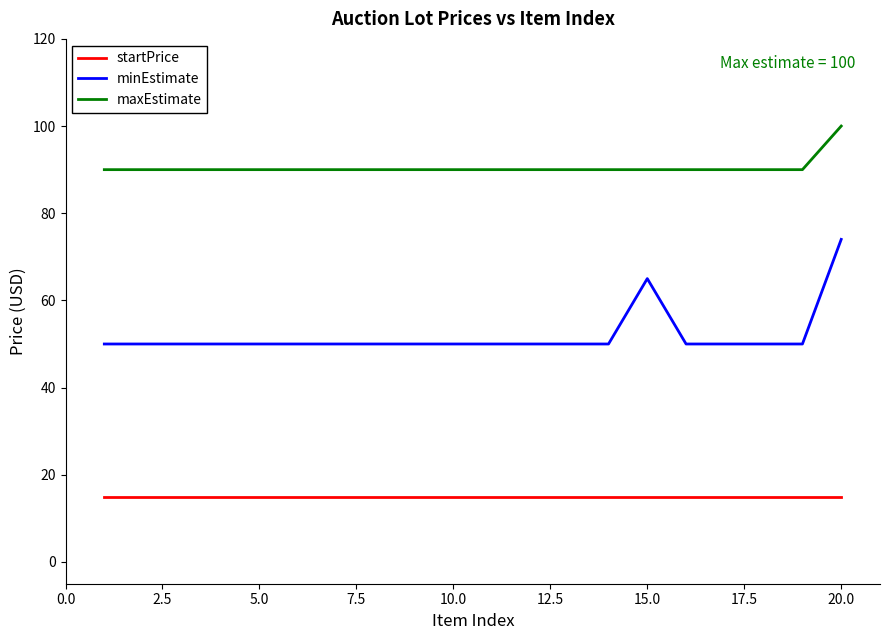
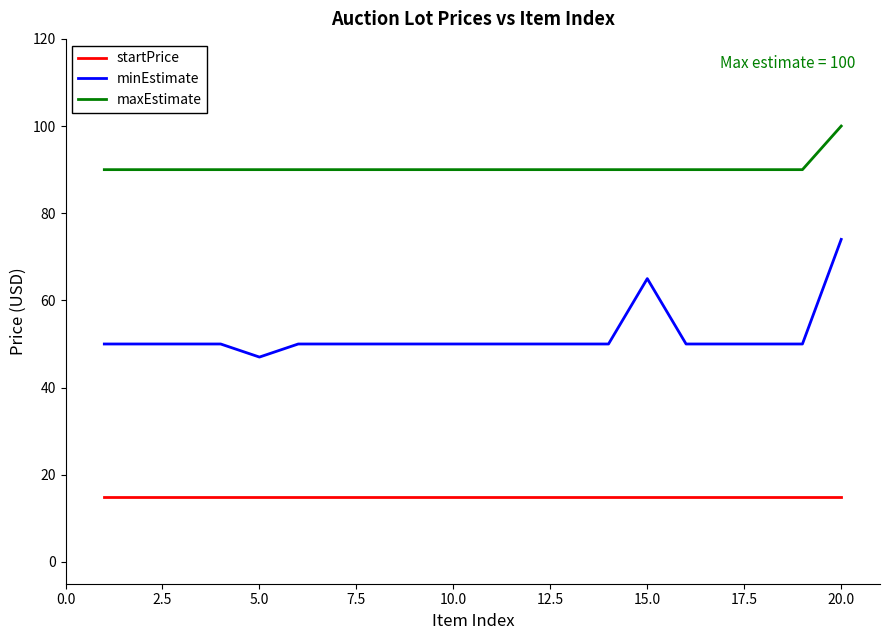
  {
    "startPrice": {
      "5.0": 15,
      "10.0": 15,
      "15.0": 15,
      "20.0": 15
    },
    "minEstimate": {
-     "5.0": 50,
+     "5.0": 47,
      "10.0": 50,
      "15.0": 65,
      "20.0": 74
    },
    "maxEstimate": {
      "5.0": 90,
      "10.0": 90,
      "15.0": 90,
      "20.0": 100
    }
  }
